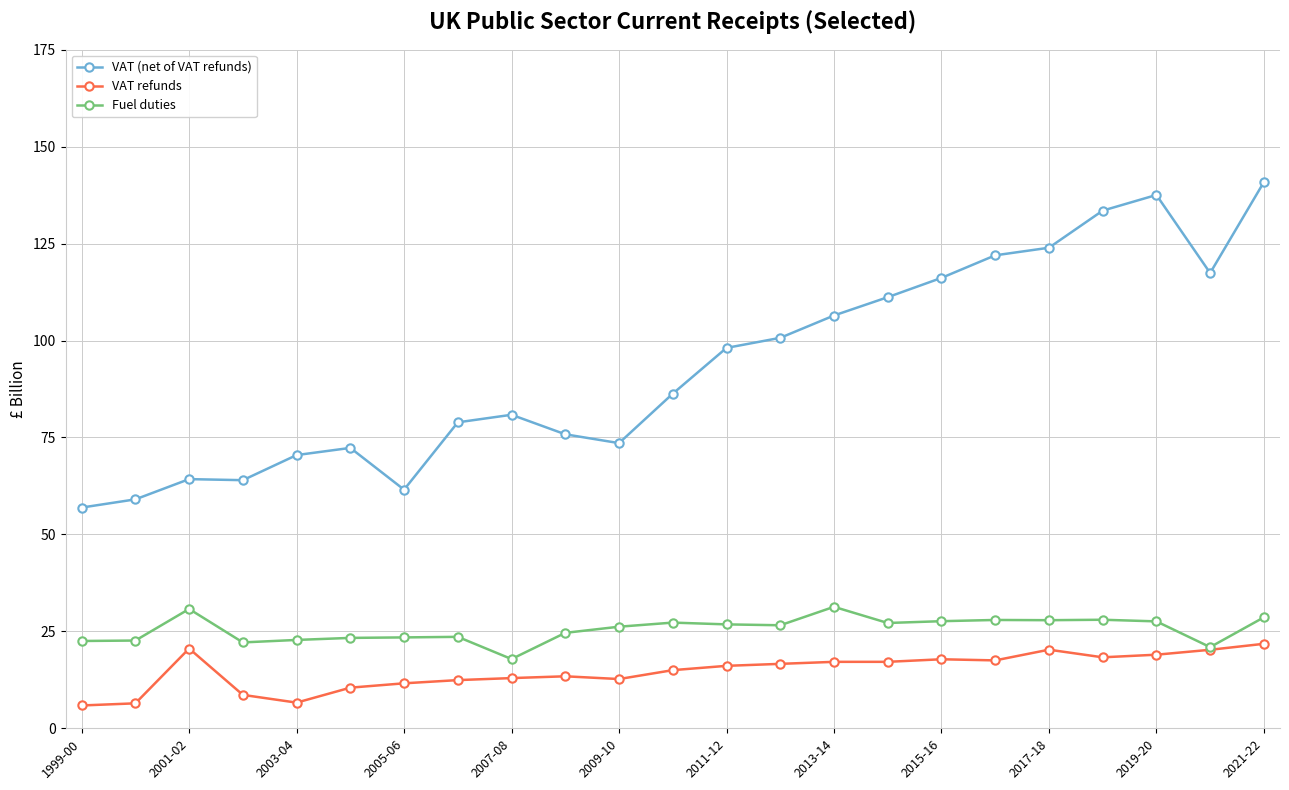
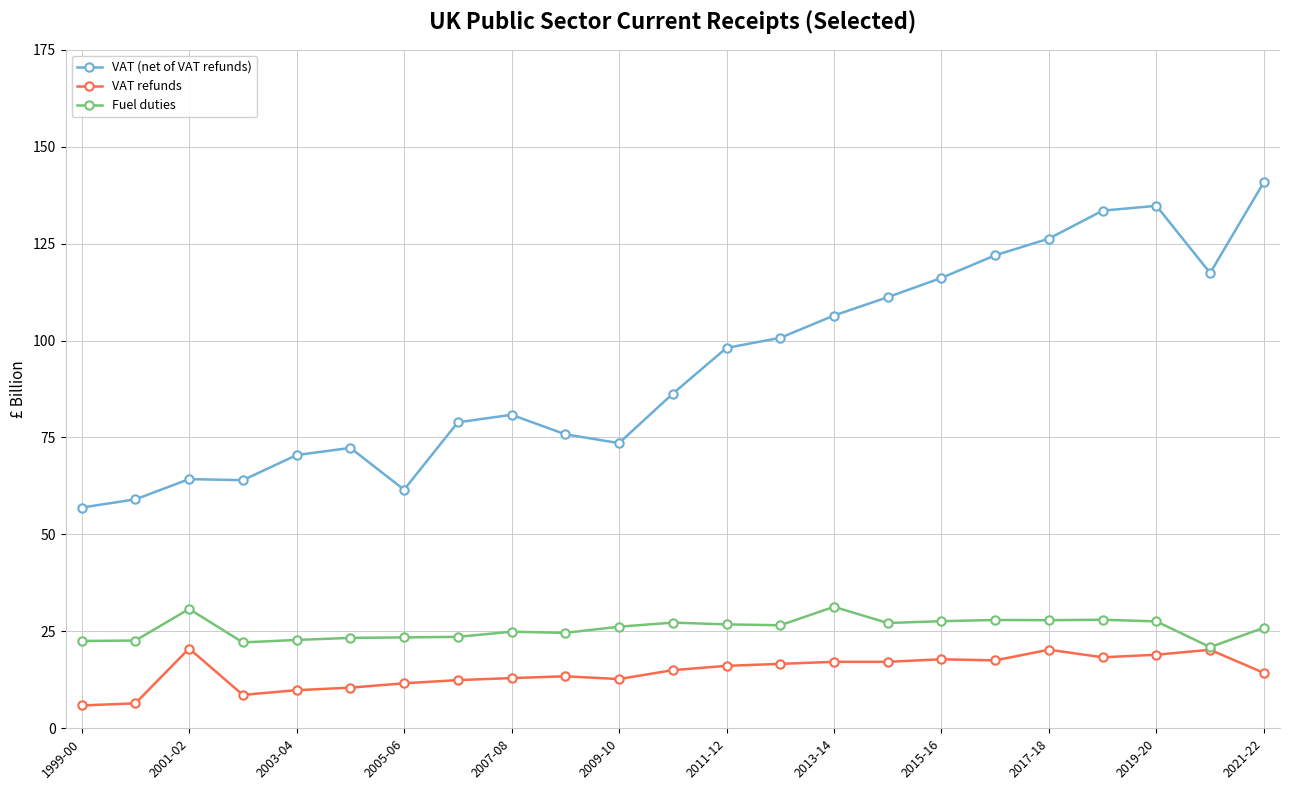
  {
    "VAT (net of VAT refunds)": {
      "1999-00": 57,
      "2001-02": 64,
      "2003-04": 70,
      "2005-06": 62,
      "2007-08": 81,
      "2009-10": 74,
      "2011-12": 98,
      "2013-14": 106,
      "2015-16": 116,
-     "2017-18": 124,
-     "2019-20": 138,
+     "2017-18": 126,
+     "2019-20": 135,
      "2021-22": 141
    },
    "VAT refunds": {
      "1999-00": 6,
      "2001-02": 21,
-     "2003-04": 7,
+     "2003-04": 10,
      "2005-06": 12,
      "2007-08": 13,
      "2009-10": 13,
      "2011-12": 16,
      "2013-14": 17,
      "2015-16": 18,
      "2017-18": 20,
      "2019-20": 19,
-     "2021-22": 22
+     "2021-22": 14
    },
    "Fuel duties": {
      "1999-00": 23,
      "2001-02": 31,
      "2003-04": 23,
      "2005-06": 23,
-     "2007-08": 18,
+     "2007-08": 25,
      "2009-10": 26,
      "2011-12": 27,
      "2013-14": 31,
      "2015-16": 28,
      "2017-18": 28,
      "2019-20": 28,
-     "2021-22": 29
+     "2021-22": 26
    }
  }
